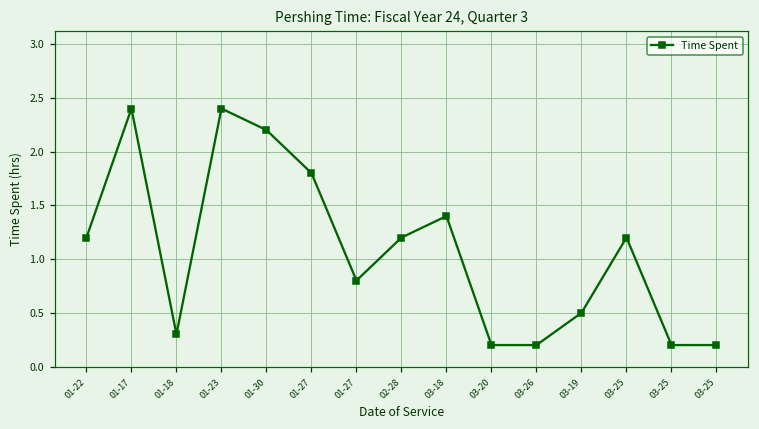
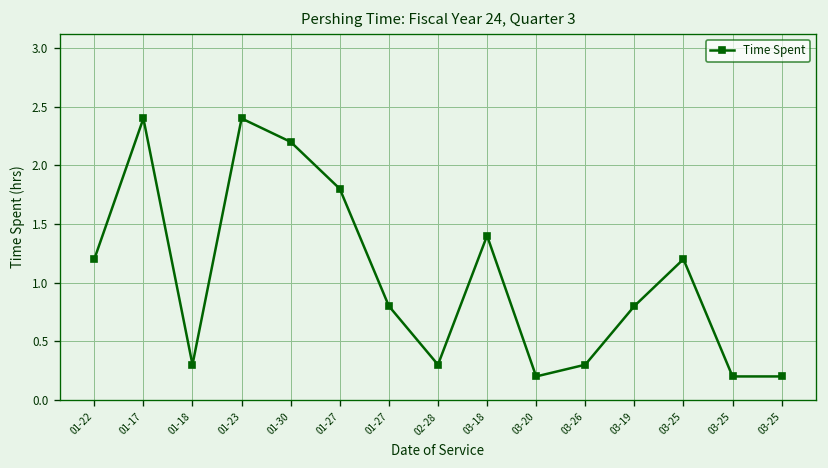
  {
    "01-22": 1.2,
    "01-17": 2.4,
    "01-18": 0.3,
    "01-23": 2.4,
    "01-30": 2.2,
-   "02-28": 1.2,
+   "02-28": 0.3,
    "03-18": 1.4,
    "03-20": 0.2,
-   "03-26": 0.2,
-   "03-19": 0.5
+   "03-26": 0.3,
+   "03-19": 0.8
  }
